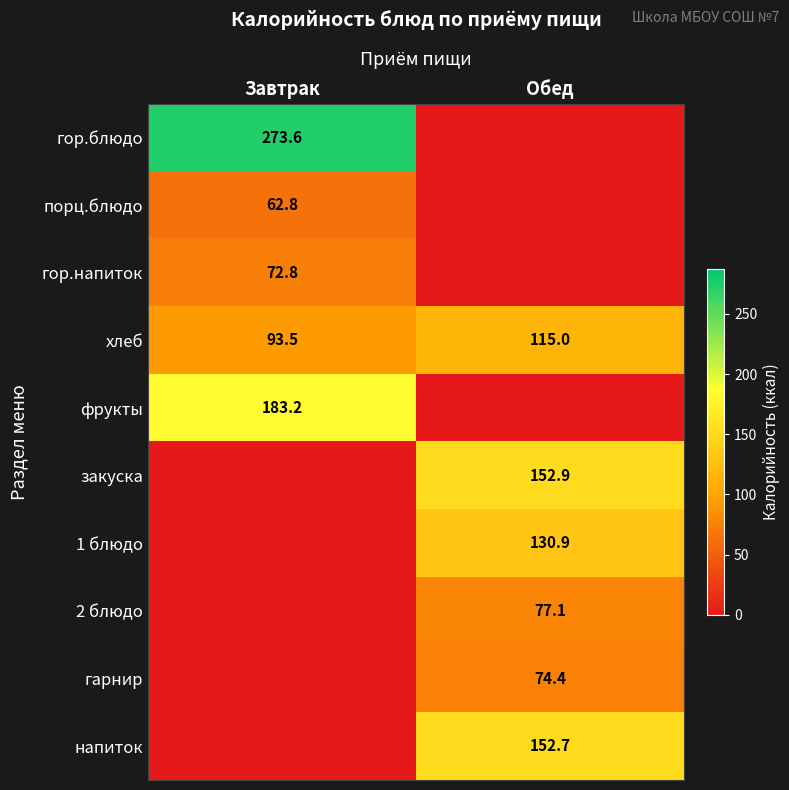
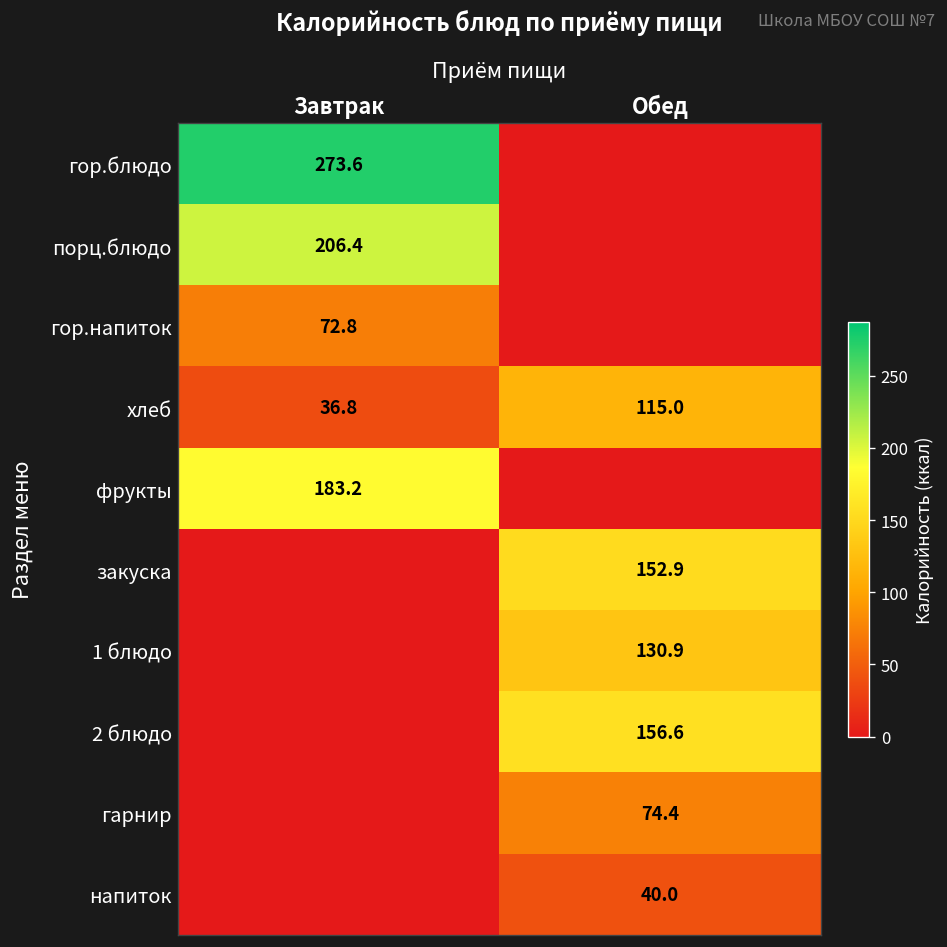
  {
    "гор.блюдо": {
      "Завтрак": 273.6
    },
    "порц.блюдо": {
-     "Завтрак": 62.8
+     "Завтрак": 206.4
    },
    "гор.напиток": {
      "Завтрак": 72.8
    },
    "хлеб": {
-     "Завтрак": 93.5,
+     "Завтрак": 36.8,
      "Обед": 115.0
    },
    "фрукты": {
      "Завтрак": 183.2
    },
    "закуска": {
      "Обед": 152.9
    },
    "1 блюдо": {
      "Обед": 130.9
    },
    "2 блюдо": {
-     "Обед": 77.1
+     "Обед": 156.6
    },
    "гарнир": {
      "Обед": 74.4
    },
    "напиток": {
-     "Обед": 152.7
+     "Обед": 40.0
    }
  }
